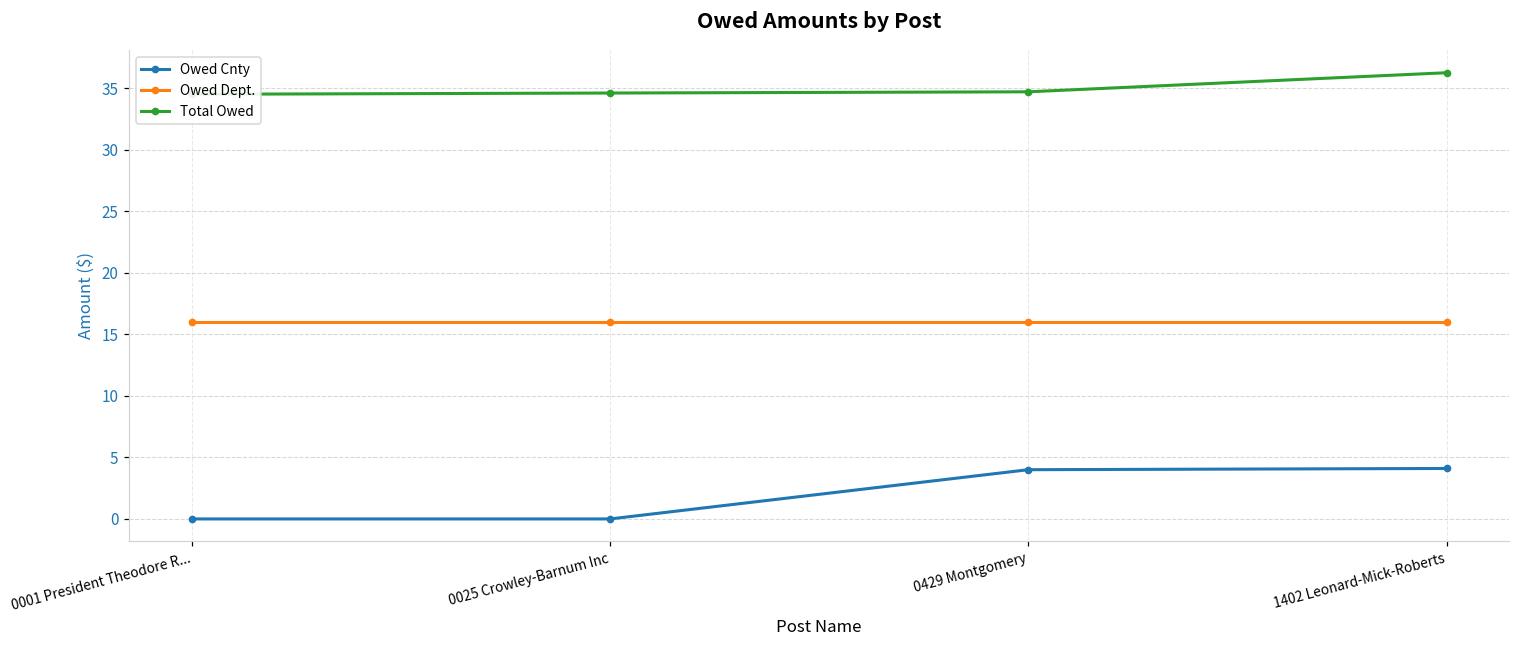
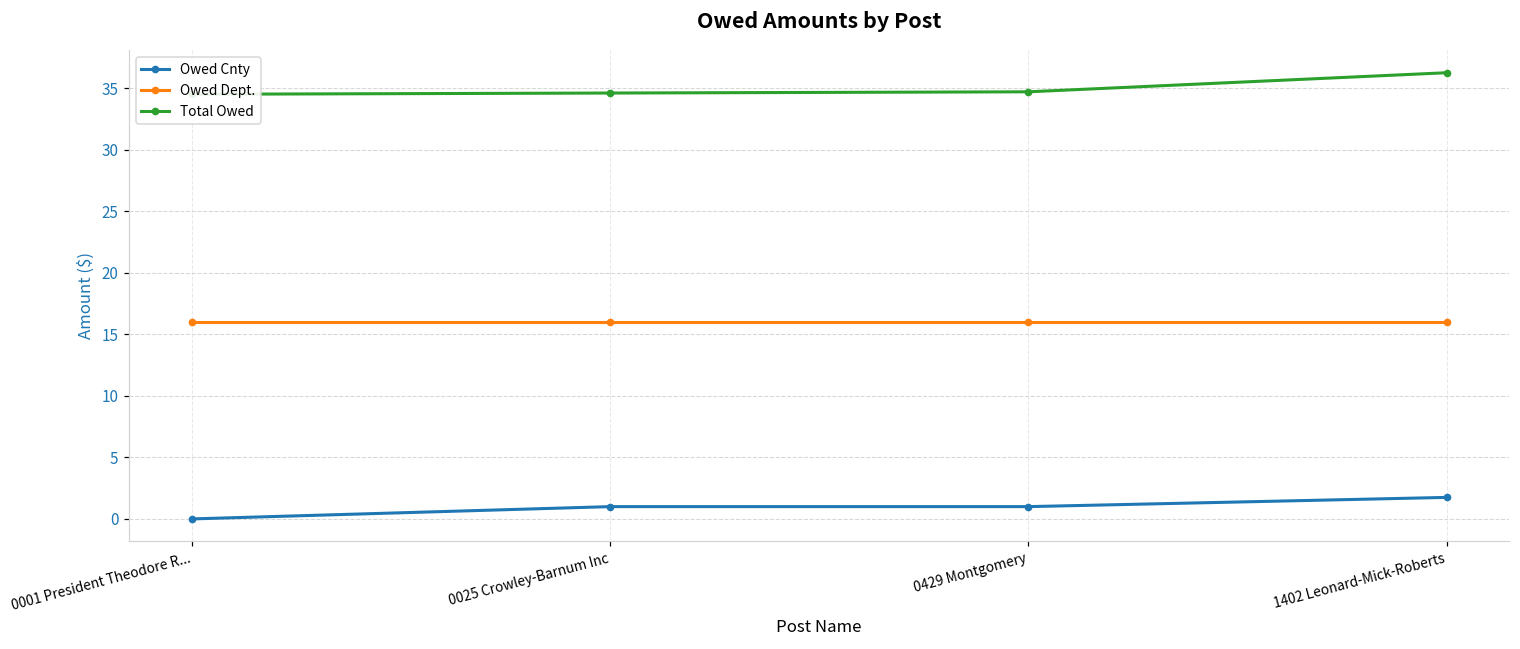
  {
    "Owed Cnty": {
      "0001 President Theodore R...": 0.0,
-     "0025 Crowley-Barnum Inc": 0,
-     "0429 Montgomery": 4,
-     "1402 Leonard-Mick-Roberts": 4.1
+     "0025 Crowley-Barnum Inc": 1,
+     "0429 Montgomery": 1,
+     "1402 Leonard-Mick-Roberts": 1.8
    },
    "Owed Dept.": {
      "0001 President Theodore R...": 16.0,
      "0025 Crowley-Barnum Inc": 16.0,
      "0429 Montgomery": 16.0,
      "1402 Leonard-Mick-Roberts": 16.0
    },
    "Total Owed": {
      "0025 Crowley-Barnum Inc": 34.6,
      "0429 Montgomery": 34.7,
      "1402 Leonard-Mick-Roberts": 36.3
    }
  }
